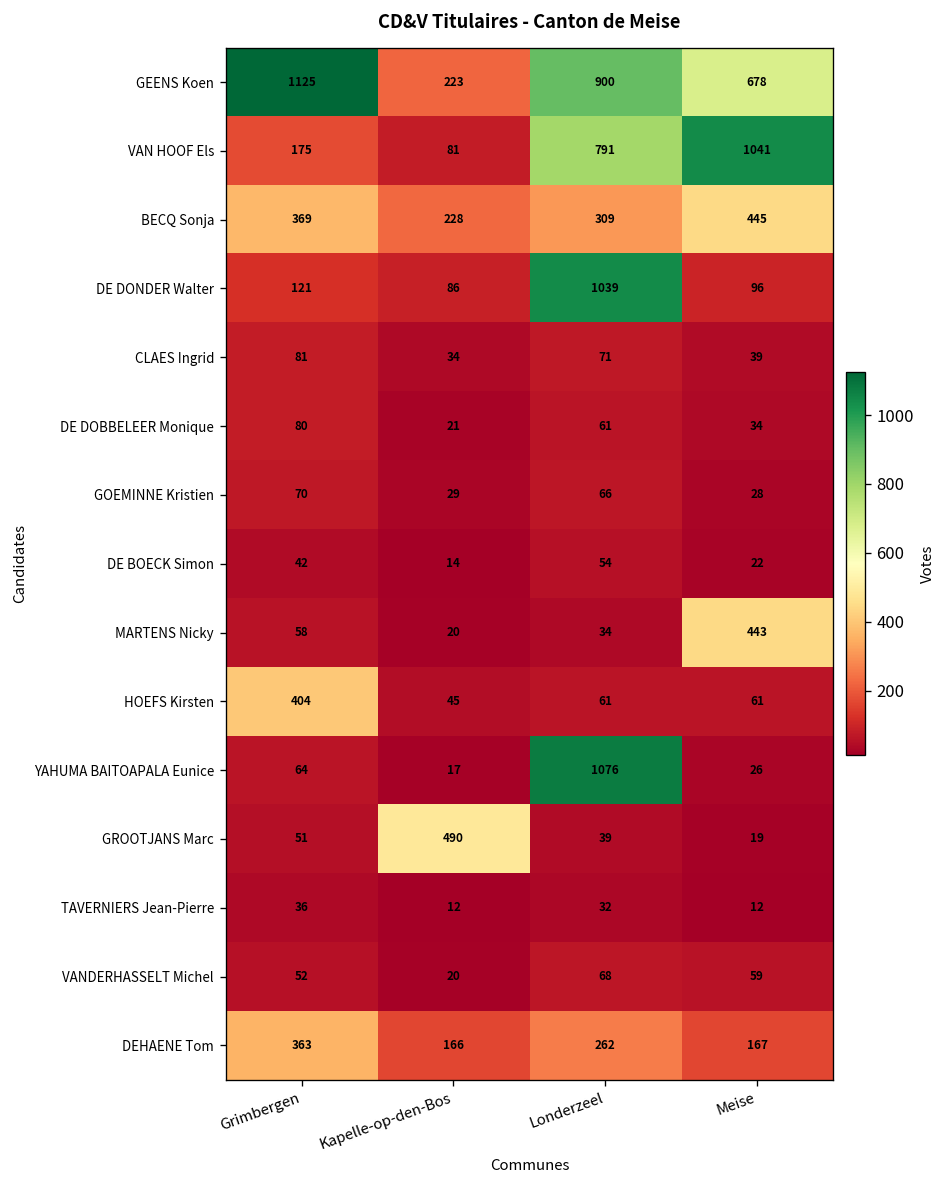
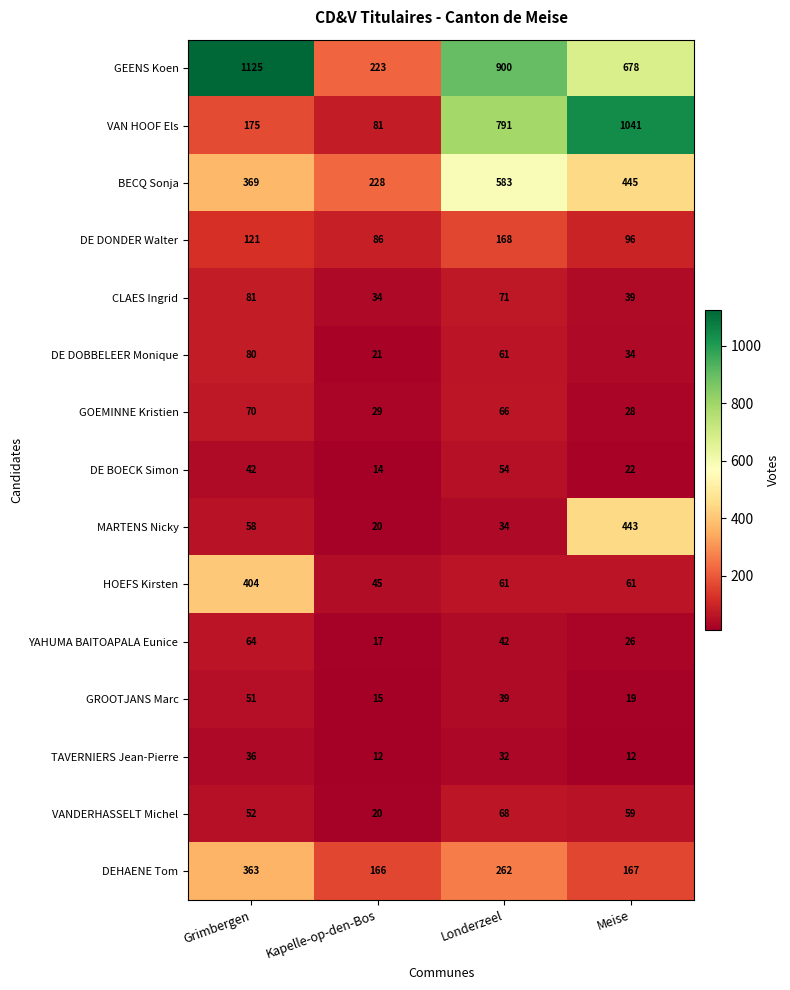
  {
    "GEENS Koen": {
      "Grimbergen": 1125,
      "Kapelle-op-den-Bos": 223,
      "Londerzeel": 900,
      "Meise": 678
    },
    "VAN HOOF Els": {
      "Grimbergen": 175,
      "Kapelle-op-den-Bos": 81,
      "Londerzeel": 791,
      "Meise": 1041
    },
    "BECQ Sonja": {
      "Grimbergen": 369,
      "Kapelle-op-den-Bos": 228,
-     "Londerzeel": 309,
+     "Londerzeel": 583,
      "Meise": 445
    },
    "DE DONDER Walter": {
      "Grimbergen": 121,
      "Kapelle-op-den-Bos": 86,
-     "Londerzeel": 1039,
+     "Londerzeel": 168,
      "Meise": 96
    },
    "CLAES Ingrid": {
      "Grimbergen": 81,
      "Kapelle-op-den-Bos": 34,
      "Londerzeel": 71,
      "Meise": 39
    },
    "DE DOBBELEER Monique": {
      "Grimbergen": 80,
      "Kapelle-op-den-Bos": 21,
      "Londerzeel": 61,
      "Meise": 34
    },
    "GOEMINNE Kristien": {
      "Grimbergen": 70,
      "Kapelle-op-den-Bos": 29,
      "Londerzeel": 66,
      "Meise": 28
    },
    "DE BOECK Simon": {
      "Grimbergen": 42,
      "Kapelle-op-den-Bos": 14,
      "Londerzeel": 54,
      "Meise": 22
    },
    "MARTENS Nicky": {
      "Grimbergen": 58,
      "Kapelle-op-den-Bos": 20,
      "Londerzeel": 34,
      "Meise": 443
    },
    "HOEFS Kirsten": {
      "Grimbergen": 404,
      "Kapelle-op-den-Bos": 45,
      "Londerzeel": 61,
      "Meise": 61
    },
    "YAHUMA BAITOAPALA Eunice": {
      "Grimbergen": 64,
      "Kapelle-op-den-Bos": 17,
-     "Londerzeel": 1076,
+     "Londerzeel": 42,
      "Meise": 26
    },
    "GROOTJANS Marc": {
      "Grimbergen": 51,
-     "Kapelle-op-den-Bos": 490,
+     "Kapelle-op-den-Bos": 15,
      "Londerzeel": 39,
      "Meise": 19
    },
    "TAVERNIERS Jean-Pierre": {
      "Grimbergen": 36,
      "Kapelle-op-den-Bos": 12,
      "Londerzeel": 32,
      "Meise": 12
    },
    "VANDERHASSELT Michel": {
      "Grimbergen": 52,
      "Kapelle-op-den-Bos": 20,
      "Londerzeel": 68,
      "Meise": 59
    },
    "DEHAENE Tom": {
      "Grimbergen": 363,
      "Kapelle-op-den-Bos": 166,
      "Londerzeel": 262,
      "Meise": 167
    }
  }
